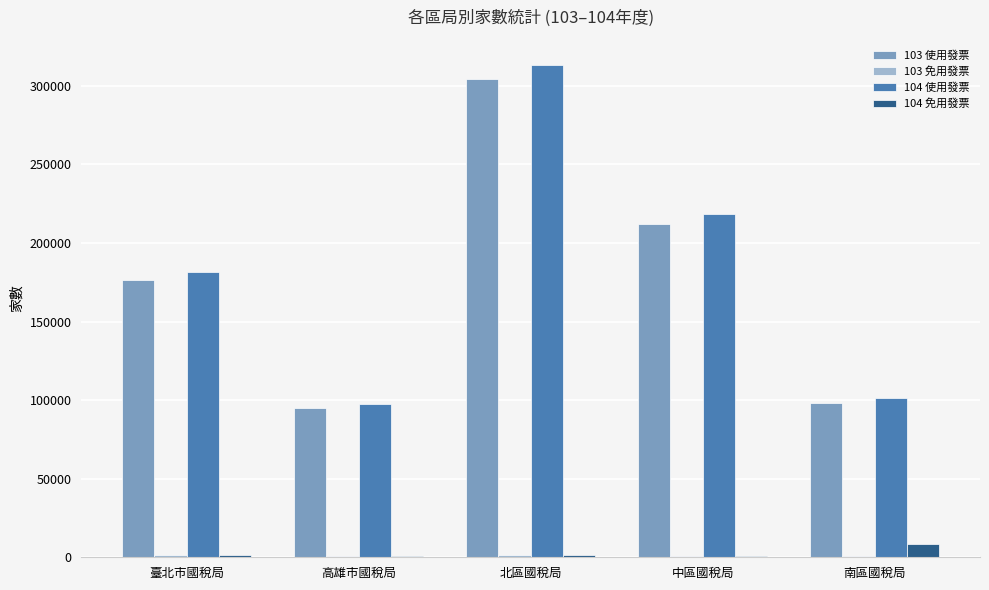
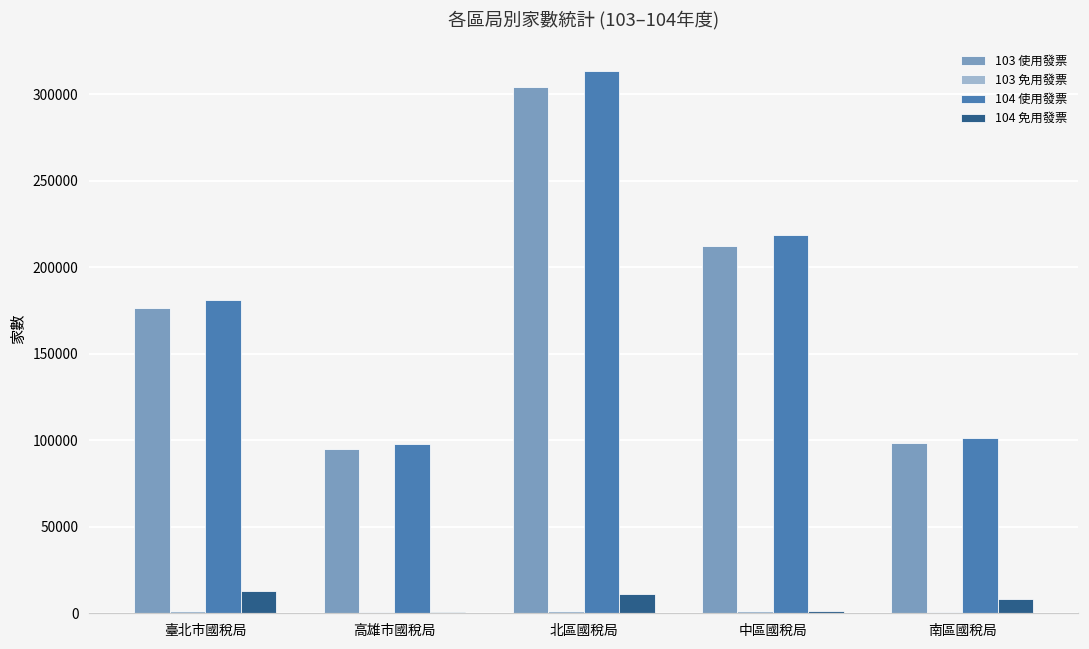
  {
    "104 免用發票": {
-     "臺北市國稅局": 1000,
-     "北區國稅局": 1000,
+     "臺北市國稅局": 13000,
+     "北區國稅局": 11000,
      "南區國稅局": 8000
    }
  }
